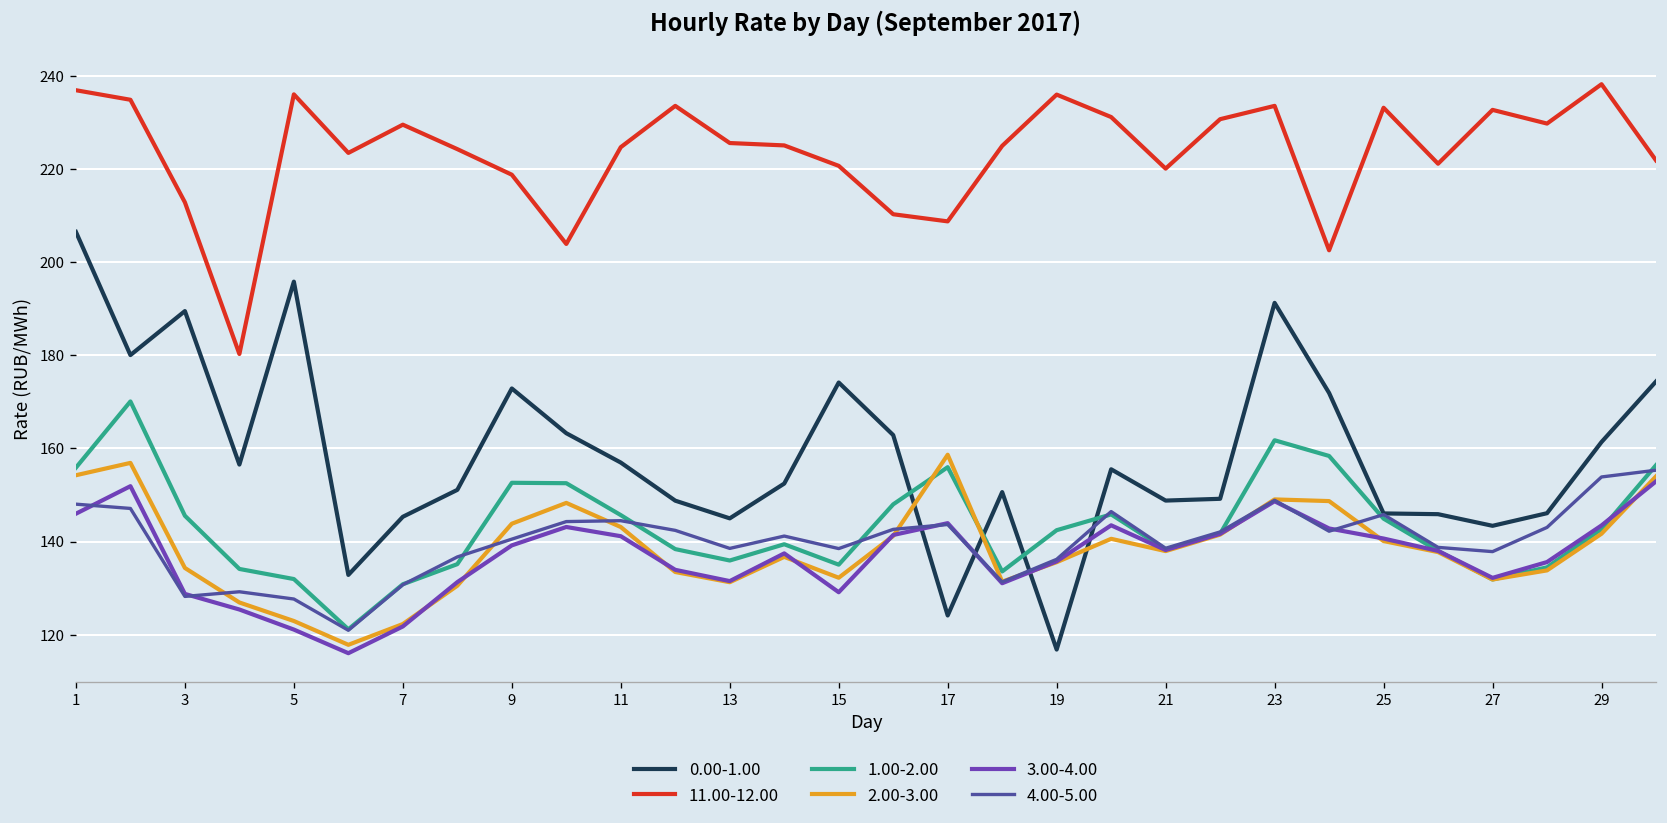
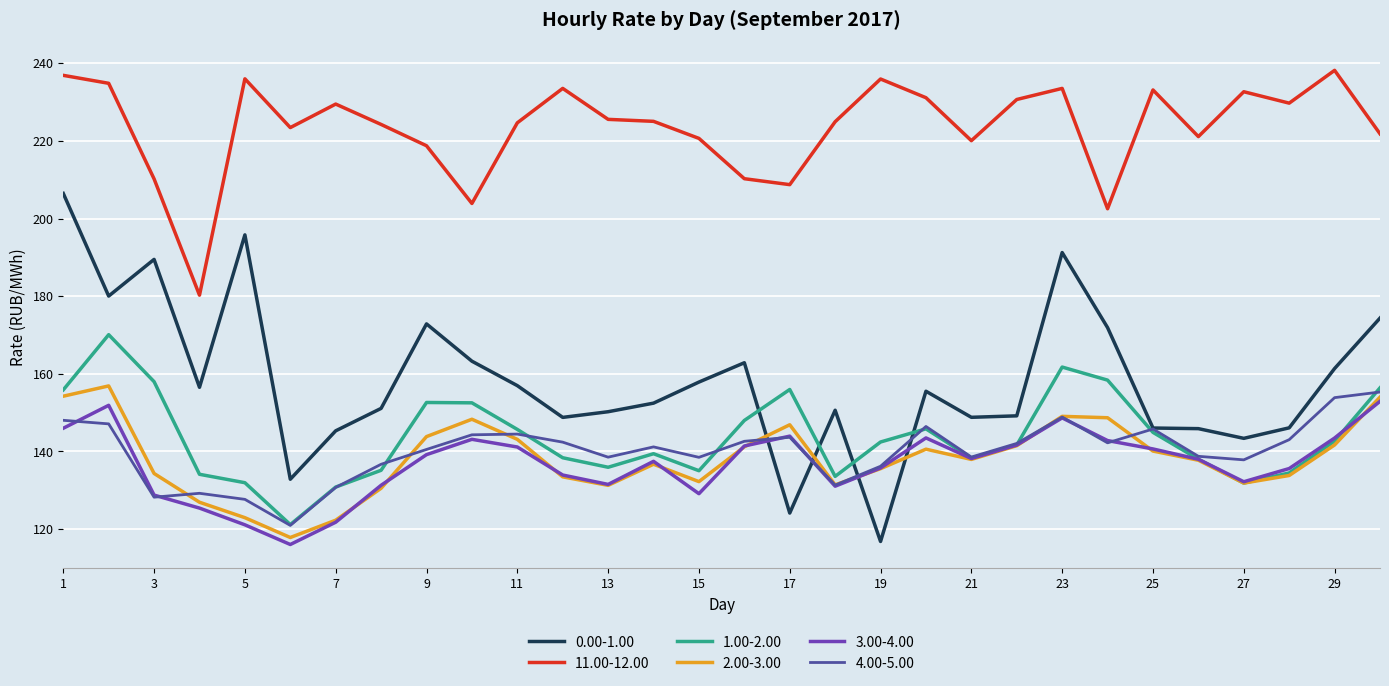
  {
    "0.00-1.00": {
      "1": 206,
      "3": 189,
      "5": 196,
      "7": 145,
      "9": 173,
      "11": 157,
-     "13": 145,
-     "15": 174,
+     "13": 150,
+     "15": 158,
      "17": 124,
      "19": 117,
      "21": 149,
      "23": 191,
      "27": 143,
      "29": 161
    },
    "11.00-12.00": {
      "1": 237,
-     "3": 213,
+     "3": 210,
      "5": 236,
      "7": 230,
      "9": 219,
      "11": 225,
      "13": 226,
      "15": 221,
      "17": 209,
      "19": 236,
      "21": 220,
      "23": 234,
      "25": 233,
      "27": 233,
      "29": 238
    },
    "1.00-2.00": {
      "1": 156,
-     "3": 146,
+     "3": 158,
      "5": 132,
      "9": 153,
      "11": 146,
      "13": 136,
      "15": 135,
      "17": 156,
      "19": 142,
      "23": 162,
      "25": 145,
      "29": 143
    },
    "2.00-3.00": {
      "1": 154,
      "3": 134,
      "5": 123,
      "9": 144,
      "11": 143,
      "15": 132,
-     "17": 159,
+     "17": 147,
      "29": 142
    }
  }
